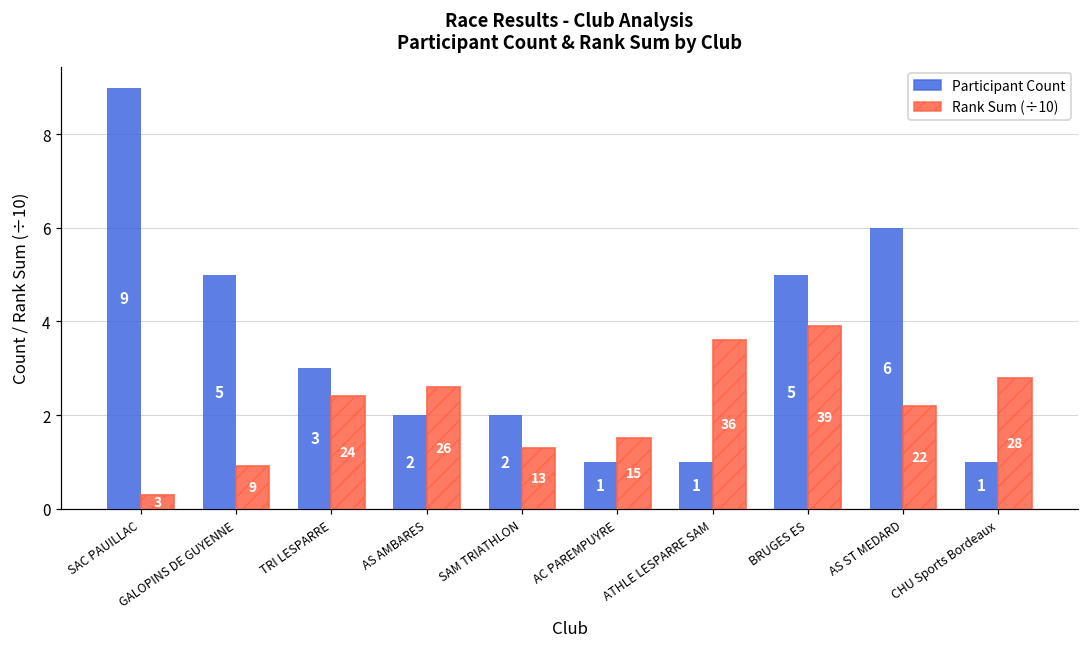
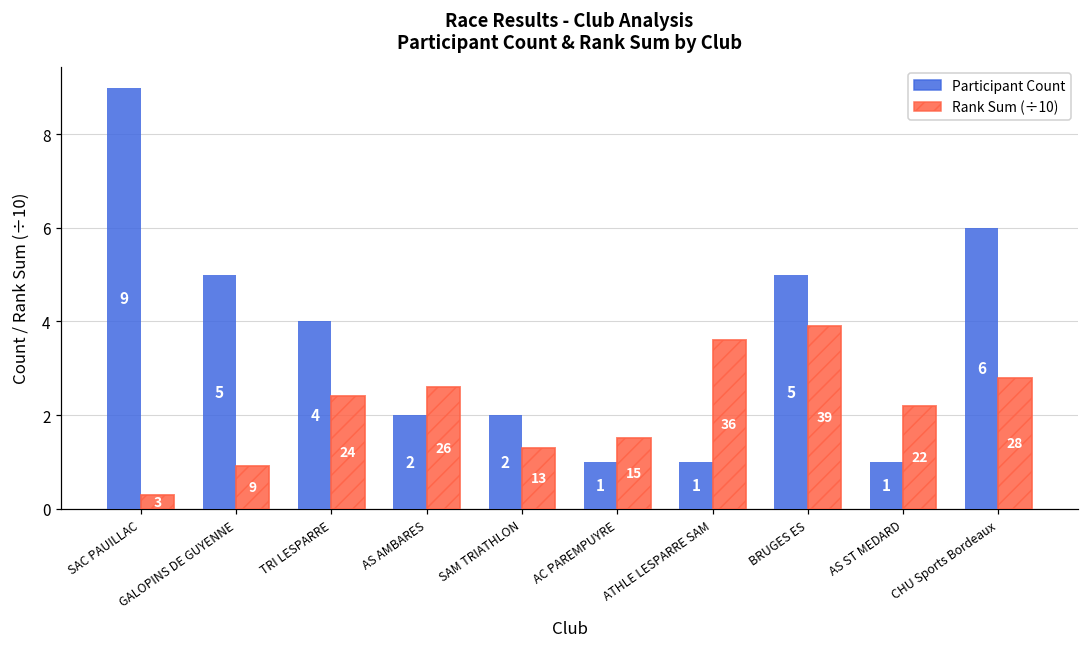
  {
    "Participant Count": {
      "SAC PAUILLAC": 9,
      "GALOPINS DE GUYENNE": 5,
-     "TRI LESPARRE": 3,
+     "TRI LESPARRE": 4,
      "AS AMBARES": 2,
      "SAM TRIATHLON": 2,
      "AC PAREMPUYRE": 1,
      "ATHLE LESPARRE SAM": 1,
      "BRUGES ES": 5,
-     "AS ST MEDARD": 6,
-     "CHU Sports Bordeaux": 1
+     "AS ST MEDARD": 1,
+     "CHU Sports Bordeaux": 6
    }
  }
